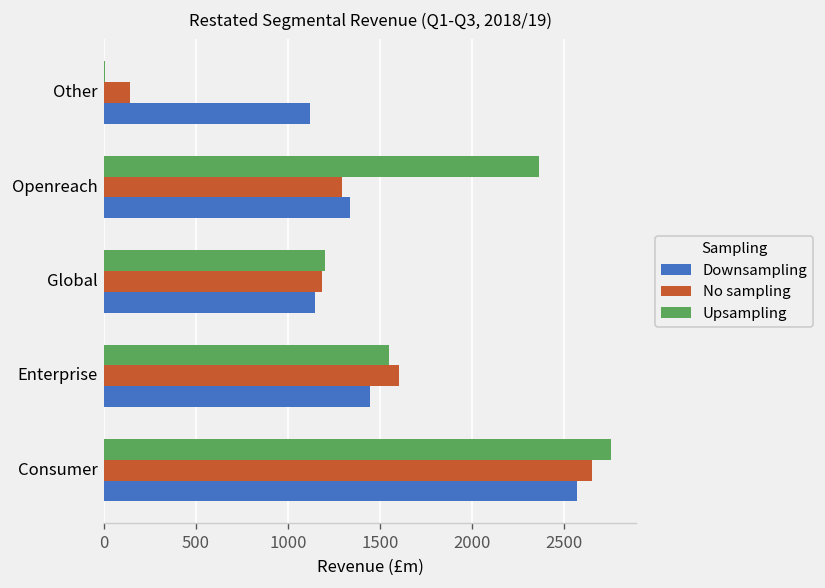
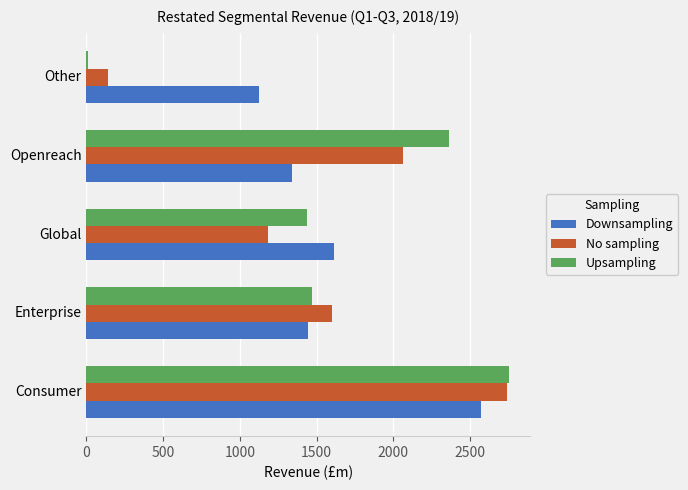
  {
    "Downsampling": {
      "Other": 1120,
      "Openreach": 1340,
-     "Global": 1150,
+     "Global": 1620,
      "Enterprise": 1450,
      "Consumer": 2570
    },
    "No sampling": {
      "Other": 140,
-     "Openreach": 1290,
+     "Openreach": 2070,
      "Global": 1190,
      "Enterprise": 1600,
-     "Consumer": 2650
+     "Consumer": 2740
    },
    "Upsampling": {
      "Openreach": 2370,
-     "Global": 1200,
-     "Enterprise": 1550,
+     "Global": 1440,
+     "Enterprise": 1470,
      "Consumer": 2760
    }
  }
